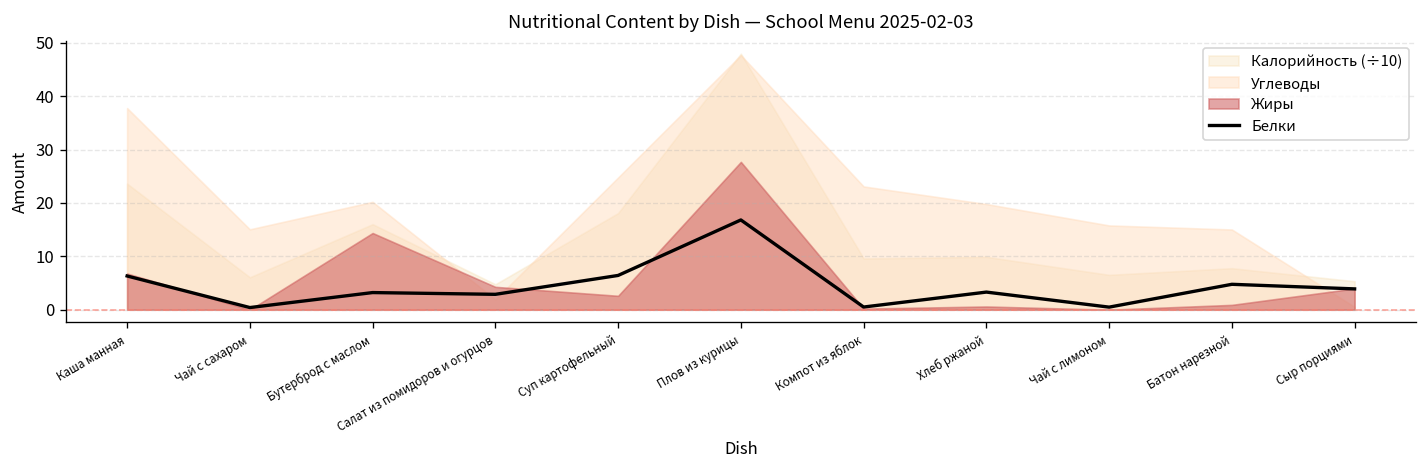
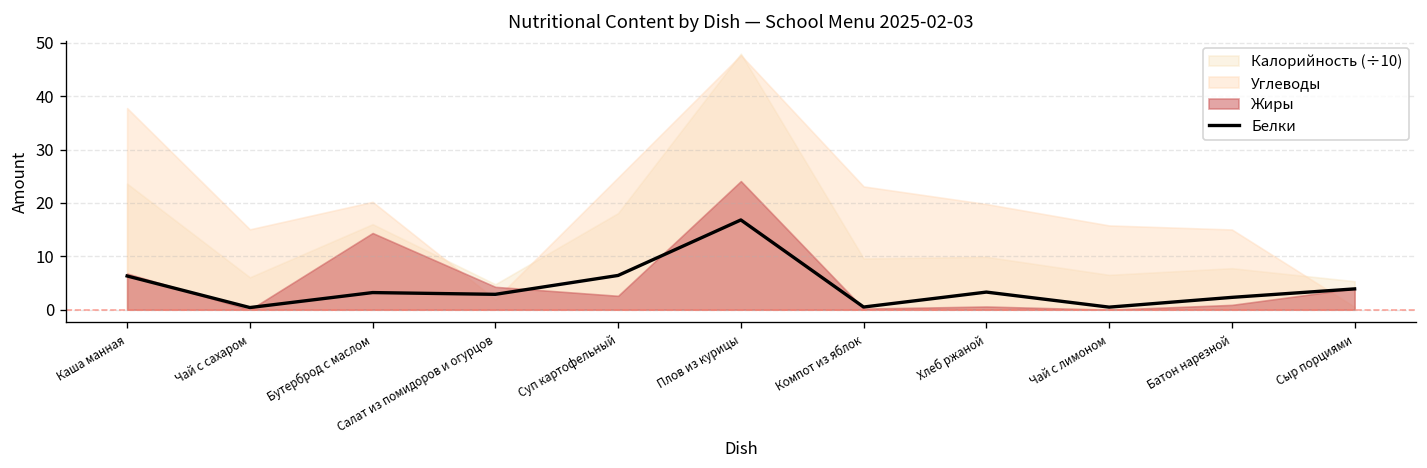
  {
    "Белки": {
      "Бутерброд с маслом": 3,
      "Салат из помидоров и огурцов": 3,
      "Суп картофельный": 6,
      "Плов из курицы": 17,
      "Хлеб ржаной": 3,
-     "Батон нарезной": 5
+     "Батон нарезной": 2
    },
    "Жиры": {
      "Бутерброд с маслом": 14,
      "Суп картофельный": 3,
-     "Плов из курицы": 28,
+     "Плов из курицы": 24,
      "Хлеб ржаной": 1,
      "Батон нарезной": 1
    }
  }
